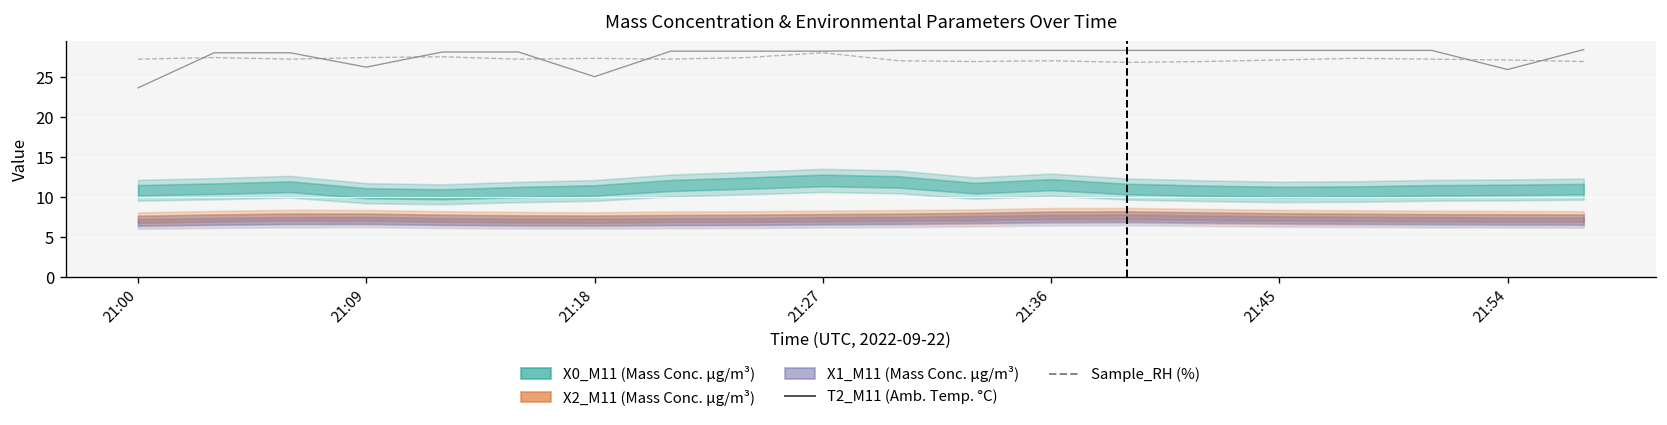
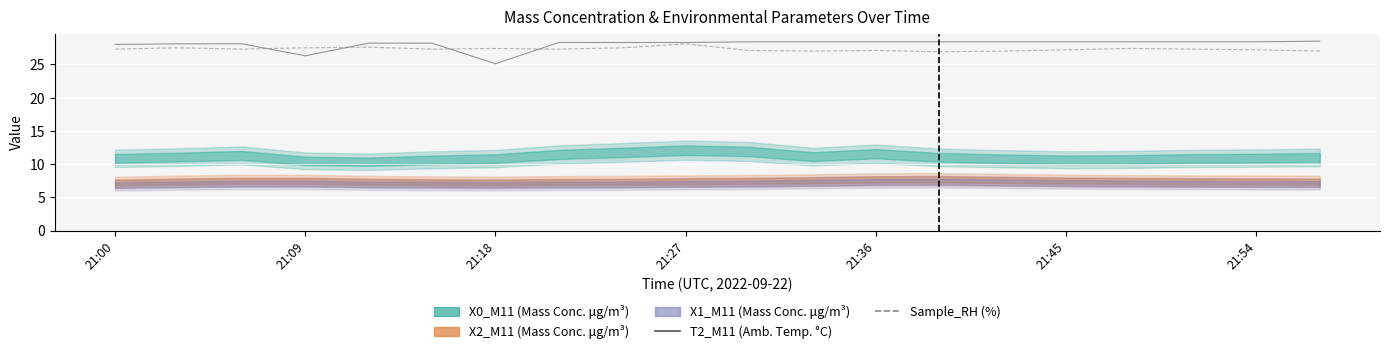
  {
    "T2_M11 (Amb. Temp. °C)": {
-     "21:00": 24,
+     "21:00": 28,
      "21:09": 26,
      "21:18": 25,
      "21:36": 28,
      "21:45": 28,
-     "21:54": 26
+     "21:54": 28
    }
  }
